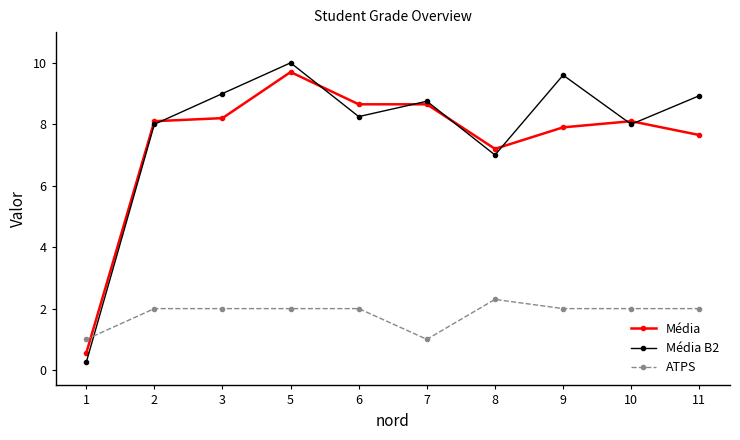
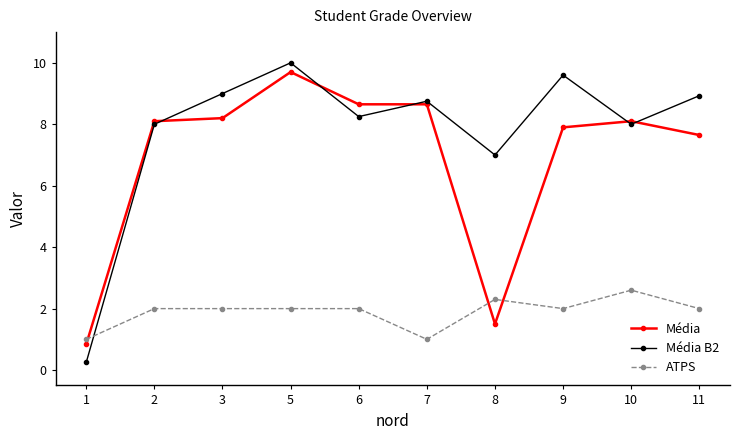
  {
    "Média": {
-     "1": 0.6,
+     "1": 0.8,
      "2": 8.1,
      "3": 8.2,
      "5": 9.7,
      "6": 8.7,
      "7": 8.7,
-     "8": 7.2,
+     "8": 1.5,
      "9": 7.9,
      "10": 8.1,
      "11": 7.7
    },
    "Média B2": {
      "1": 0.3,
      "2": 8.0,
      "3": 9.0,
      "5": 10.0,
      "6": 8.3,
      "7": 8.8,
      "8": 7.0,
      "9": 9.6,
      "10": 8.0,
      "11": 8.9
    },
    "ATPS": {
      "1": 1.0,
      "2": 2.0,
      "3": 2.0,
      "5": 2.0,
      "6": 2.0,
      "7": 1.0,
      "8": 2.3,
      "9": 2.0,
-     "10": 2.0,
+     "10": 2.6,
      "11": 2.0
    }
  }
